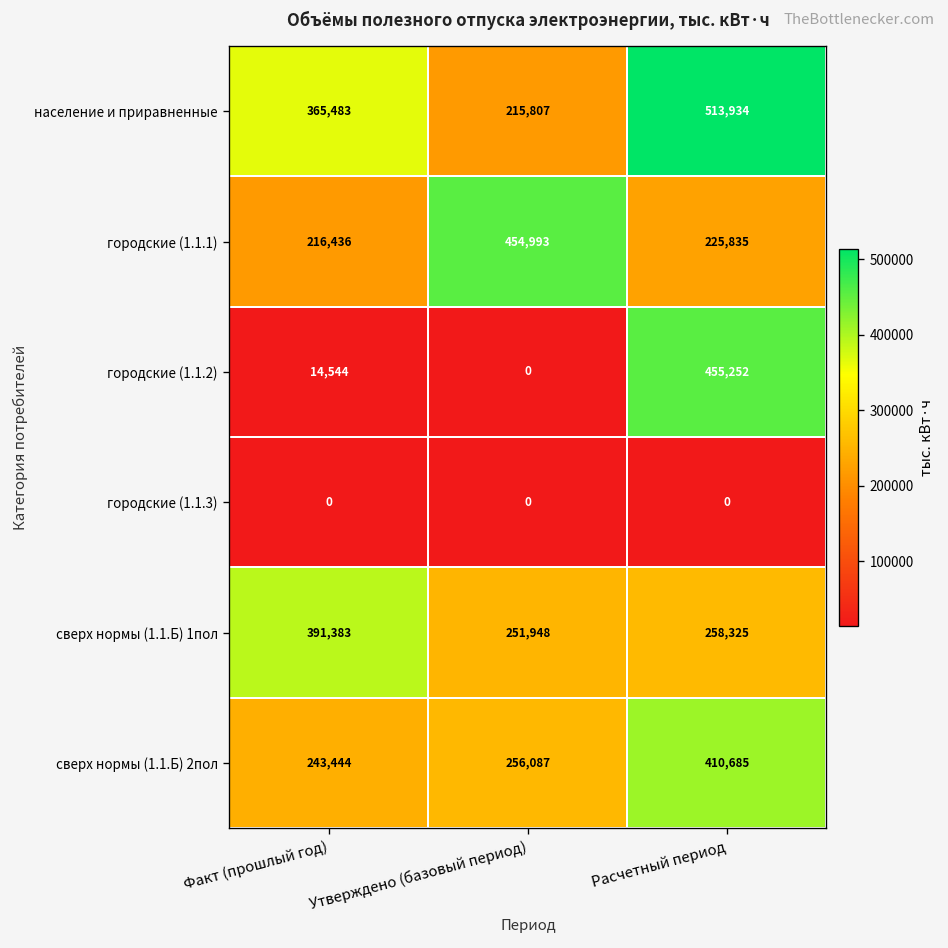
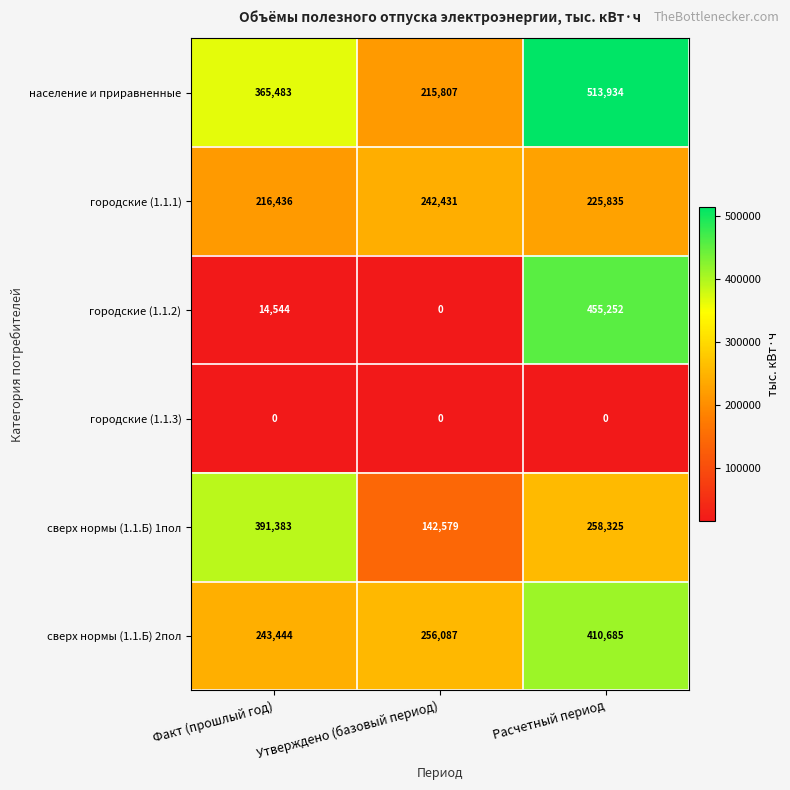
  {
    "население и приравненные": {
      "Факт (прошлый год)": "365,483",
      "Утверждено (базовый период)": "215,807",
      "Расчетный период": "513,934"
    },
    "городские (1.1.1)": {
      "Факт (прошлый год)": "216,436",
-     "Утверждено (базовый период)": "454,993",
+     "Утверждено (базовый период)": "242,431",
      "Расчетный период": "225,835"
    },
    "городские (1.1.2)": {
      "Факт (прошлый год)": "14,544",
      "Утверждено (базовый период)": "0",
      "Расчетный период": "455,252"
    },
    "городские (1.1.3)": {
      "Факт (прошлый год)": "0",
      "Утверждено (базовый период)": "0",
      "Расчетный период": "0"
    },
    "сверх нормы (1.1.Б) 1пол": {
      "Факт (прошлый год)": "391,383",
-     "Утверждено (базовый период)": "251,948",
+     "Утверждено (базовый период)": "142,579",
      "Расчетный период": "258,325"
    },
    "сверх нормы (1.1.Б) 2пол": {
      "Факт (прошлый год)": "243,444",
      "Утверждено (базовый период)": "256,087",
      "Расчетный период": "410,685"
    }
  }
